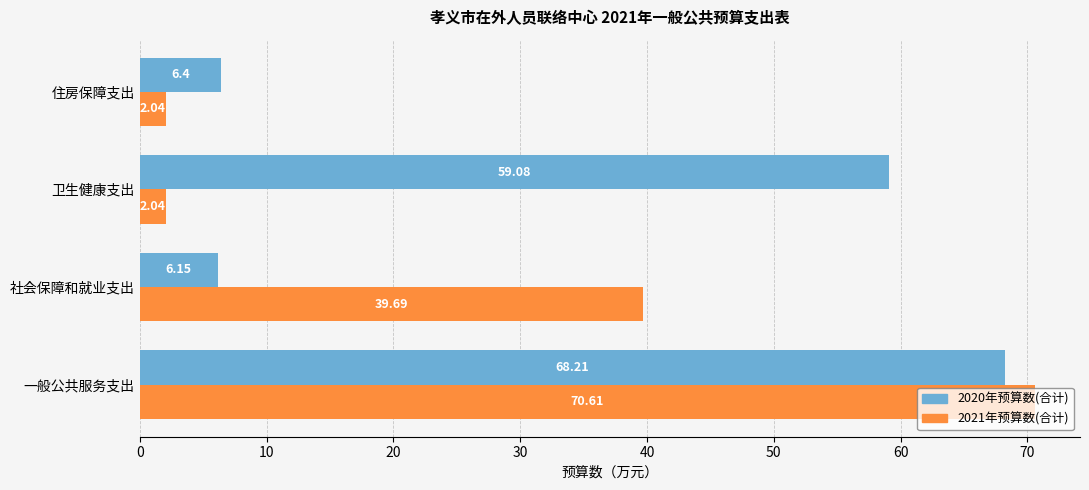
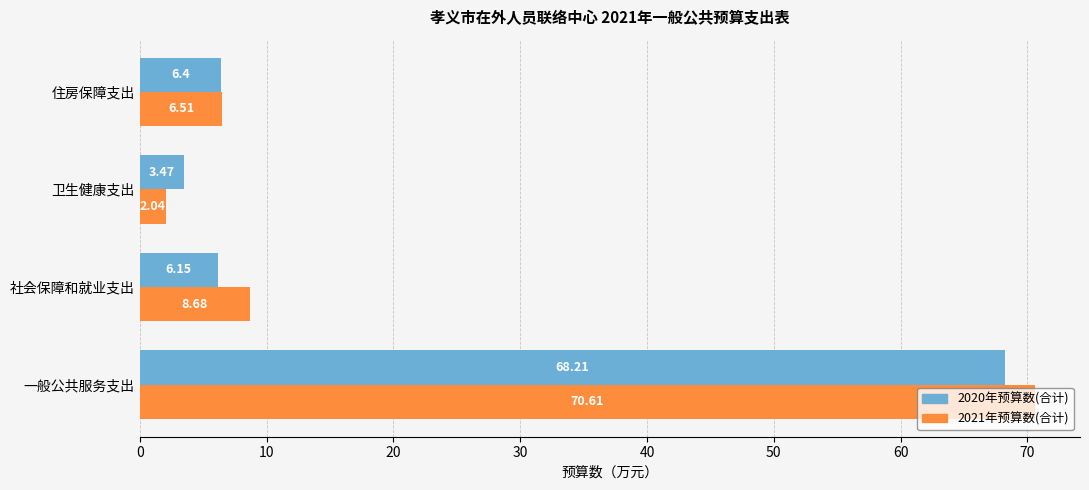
  {
    "2020年预算数(合计)": {
      "住房保障支出": 6.4,
-     "卫生健康支出": 59.08,
+     "卫生健康支出": 3.47,
      "社会保障和就业支出": 6.15,
      "一般公共服务支出": 68.21
    },
    "2021年预算数(合计)": {
-     "住房保障支出": 2.04,
+     "住房保障支出": 6.51,
      "卫生健康支出": 2.04,
-     "社会保障和就业支出": 39.69
+     "社会保障和就业支出": 8.68
    }
  }
